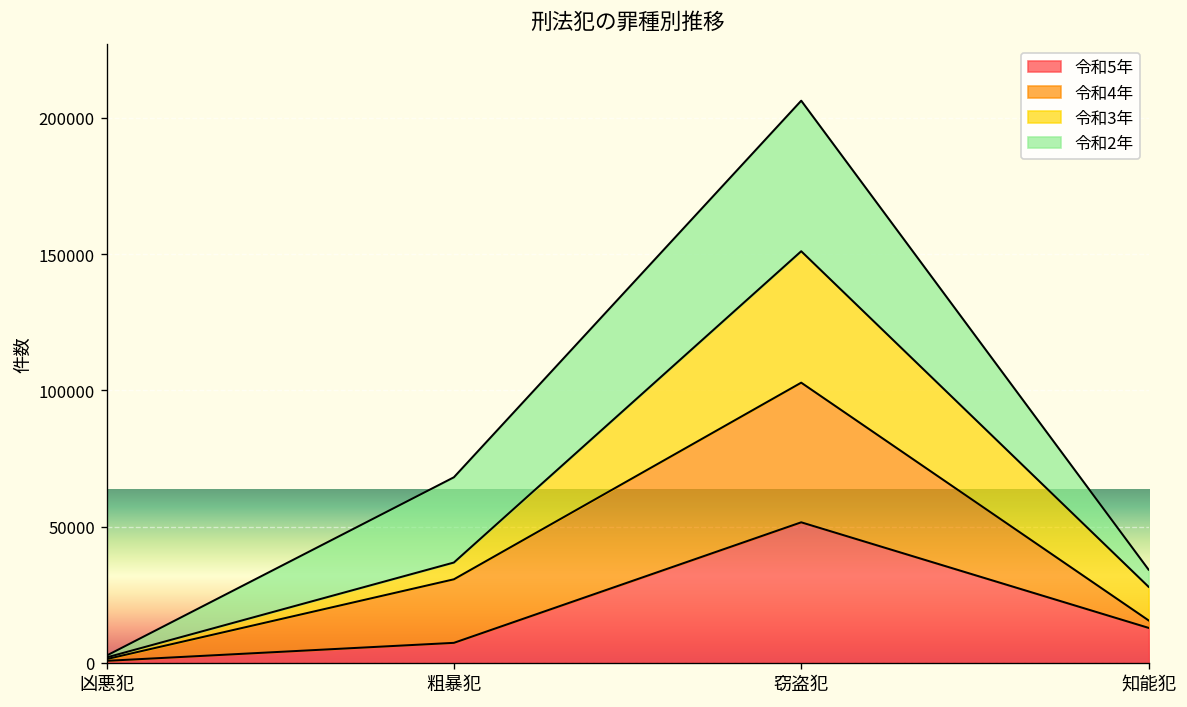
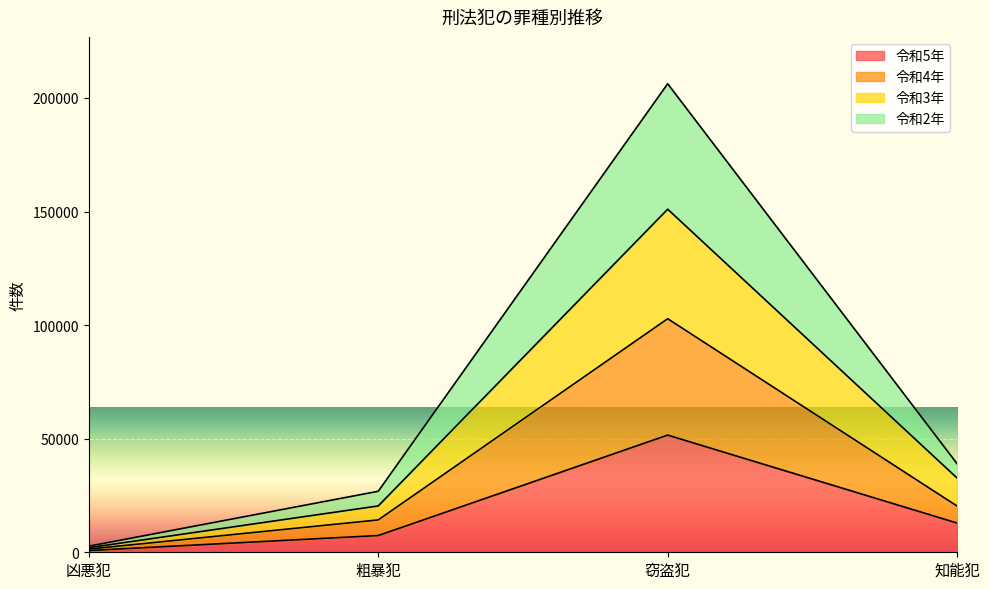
  {
    "令和5年": {
      "粗暴犯": 7000,
      "窃盗犯": 52000,
      "知能犯": 13000
    },
    "令和4年": {
-     "粗暴犯": 23000,
+     "粗暴犯": 7000,
      "窃盗犯": 51000,
-     "知能犯": 3000
+     "知能犯": 7000
    },
    "令和3年": {
      "粗暴犯": 6000,
      "窃盗犯": 48000,
      "知能犯": 12000
    },
    "令和2年": {
-     "粗暴犯": 31000,
+     "粗暴犯": 6000,
      "窃盗犯": 55000,
      "知能犯": 6000
    }
  }
